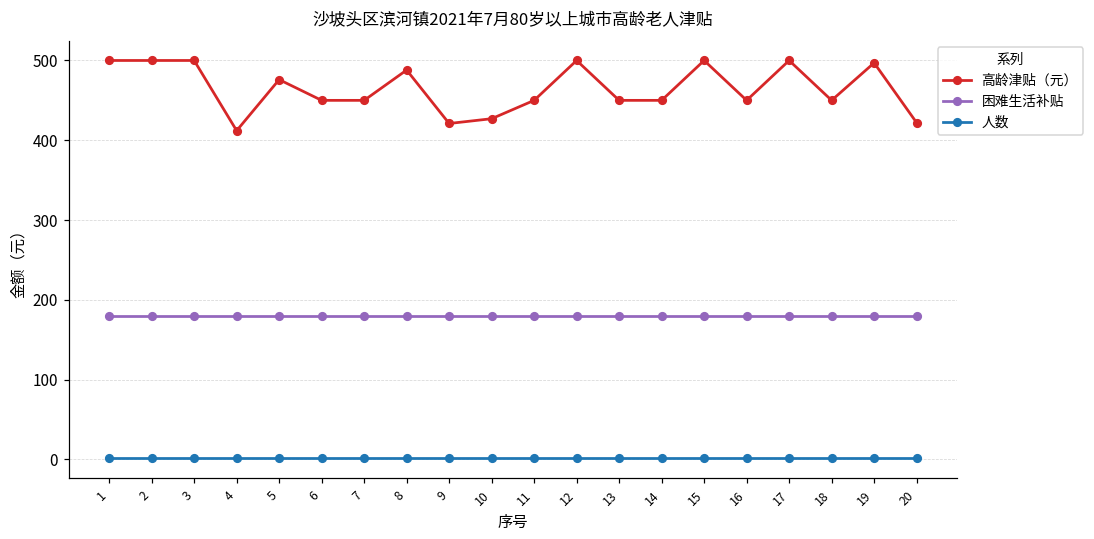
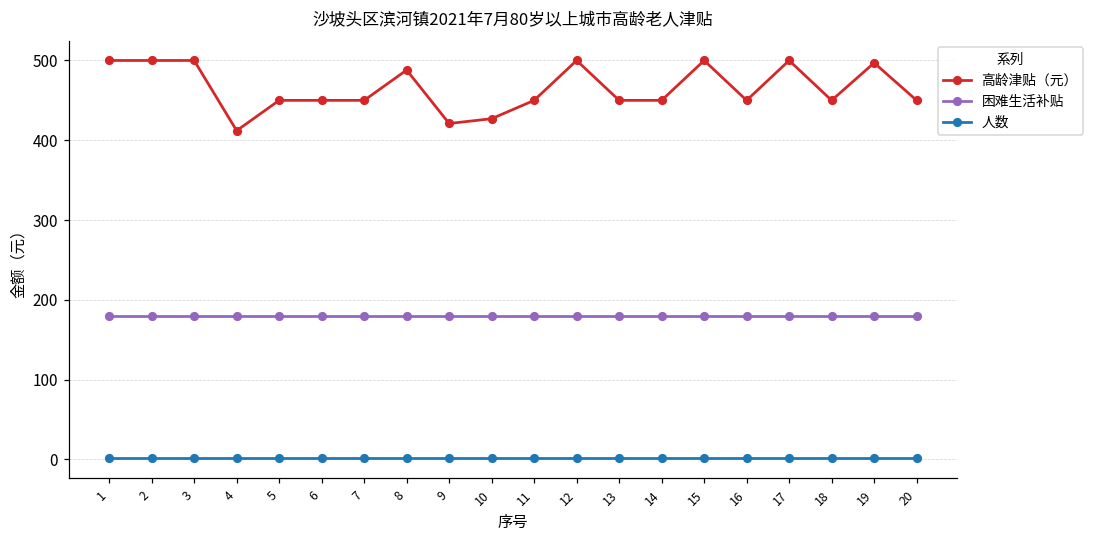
  {
    "高龄津贴（元）": {
      "1": 500,
      "2": 500,
      "3": 500,
      "4": 410,
-     "5": 480,
+     "5": 450,
      "6": 450,
      "7": 450,
      "8": 490,
      "9": 420,
      "10": 430,
      "11": 450,
      "12": 500,
      "13": 450,
      "14": 450,
      "15": 500,
      "16": 450,
      "17": 500,
      "18": 450,
      "19": 500,
-     "20": 420
+     "20": 450
    },
    "困难生活补贴": {
      "1": 180,
      "2": 180,
      "3": 180,
      "4": 180,
      "5": 180,
      "6": 180,
      "7": 180,
      "8": 180,
      "9": 180,
      "10": 180,
      "11": 180,
      "12": 180,
      "13": 180,
      "14": 180,
      "15": 180,
      "16": 180,
      "17": 180,
      "18": 180,
      "19": 180,
      "20": 180
    },
    "人数": {
      "1": 0,
      "2": 0,
      "3": 0,
      "4": 0,
      "5": 0,
      "6": 0,
      "7": 0,
      "8": 0,
      "9": 0,
      "10": 0,
      "11": 0,
      "12": 0,
      "13": 0,
      "14": 0,
      "15": 0,
      "16": 0,
      "17": 0,
      "18": 0,
      "19": 0,
      "20": 0
    }
  }
